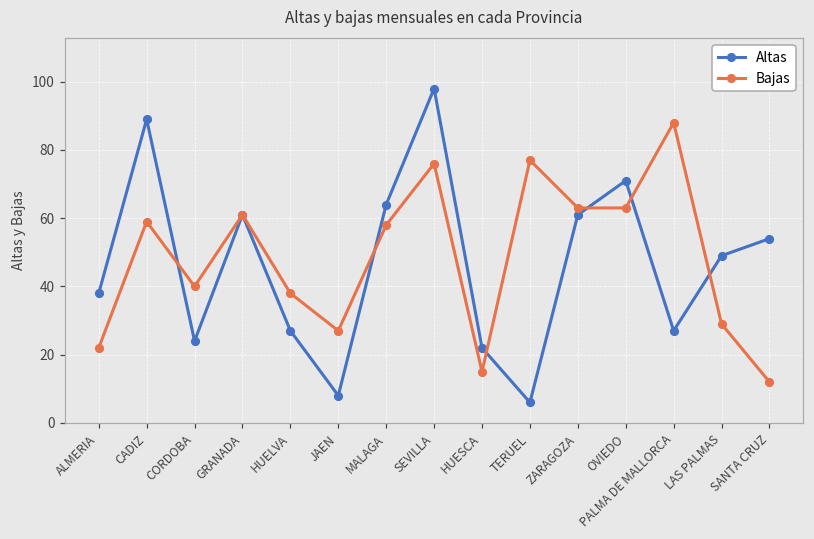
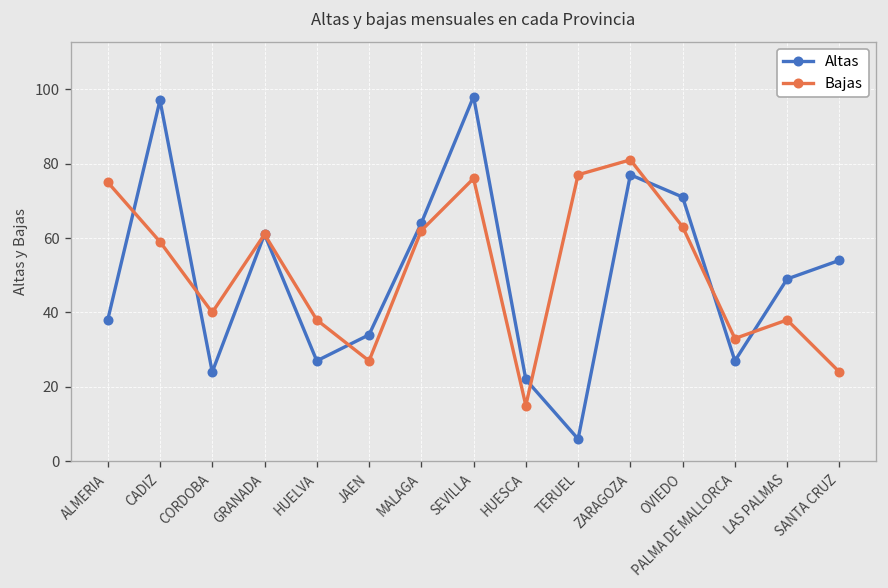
  {
    "Altas": {
      "ALMERIA": 38,
-     "CADIZ": 89,
+     "CADIZ": 97,
      "CORDOBA": 24,
      "HUELVA": 27,
-     "JAEN": 8,
+     "JAEN": 34,
      "MALAGA": 64,
      "SEVILLA": 98,
      "HUESCA": 22,
      "TERUEL": 6,
-     "ZARAGOZA": 61,
+     "ZARAGOZA": 77,
      "OVIEDO": 71,
      "PALMA DE MALLORCA": 27,
      "LAS PALMAS": 49,
      "SANTA CRUZ": 54
    },
    "Bajas": {
-     "ALMERIA": 22,
+     "ALMERIA": 75,
      "CADIZ": 59,
      "CORDOBA": 40,
      "HUELVA": 38,
      "JAEN": 27,
-     "MALAGA": 58,
+     "MALAGA": 62,
      "SEVILLA": 76,
      "HUESCA": 15,
      "TERUEL": 77,
-     "ZARAGOZA": 63,
+     "ZARAGOZA": 81,
      "OVIEDO": 63,
-     "PALMA DE MALLORCA": 88,
-     "LAS PALMAS": 29,
-     "SANTA CRUZ": 12
+     "PALMA DE MALLORCA": 33,
+     "LAS PALMAS": 38,
+     "SANTA CRUZ": 24
    }
  }
